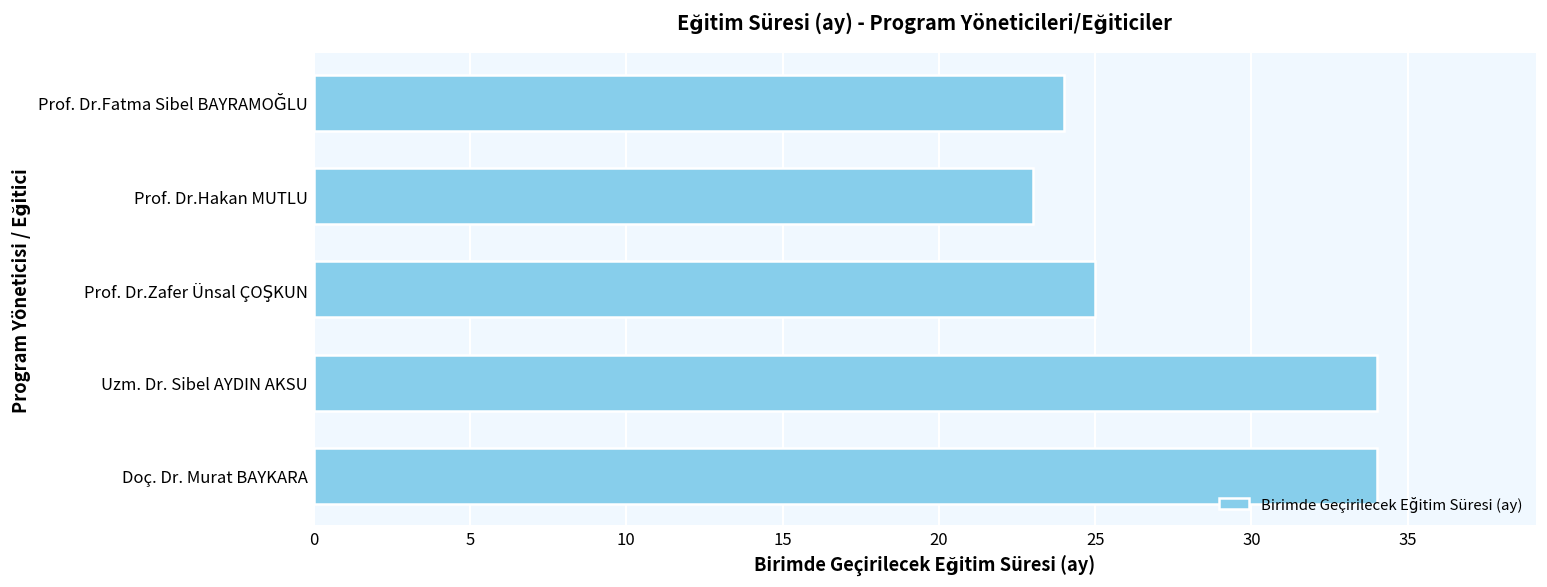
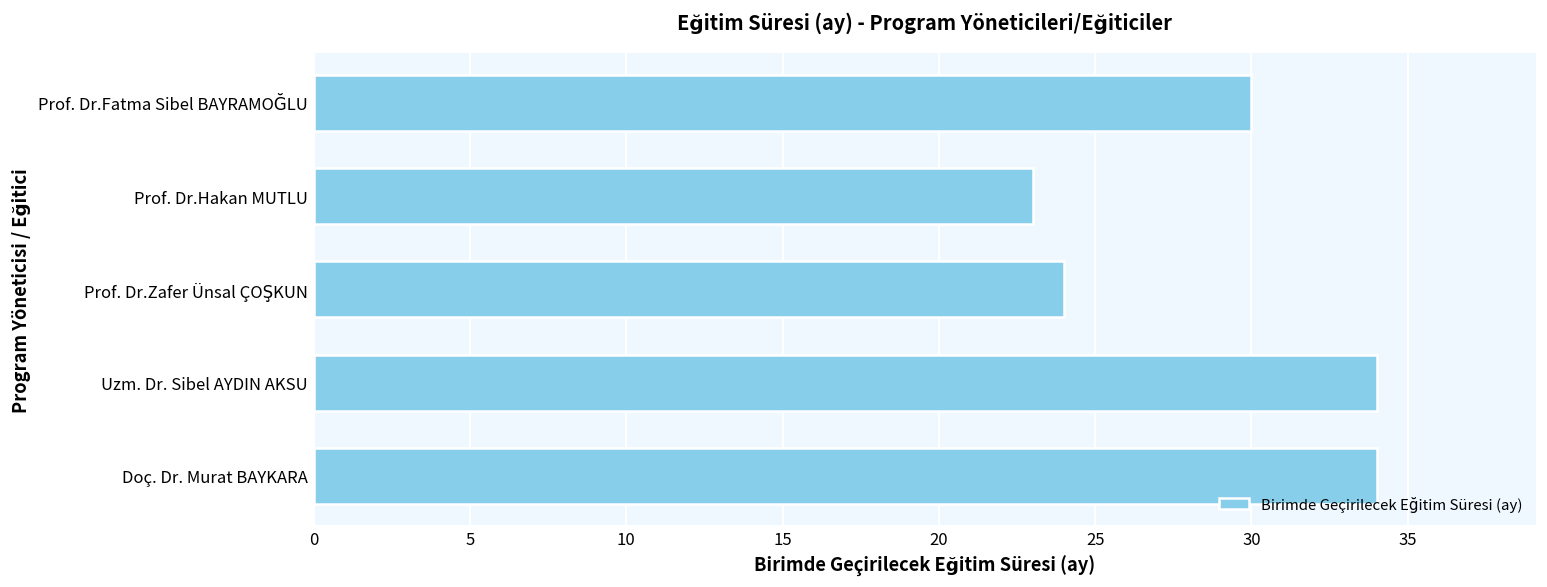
  {
-   "Prof. Dr.Fatma Sibel BAYRAMOĞLU": 24,
+   "Prof. Dr.Fatma Sibel BAYRAMOĞLU": 30,
    "Prof. Dr.Hakan MUTLU": 23,
-   "Prof. Dr.Zafer Ünsal ÇOŞKUN": 25,
+   "Prof. Dr.Zafer Ünsal ÇOŞKUN": 24,
    "Uzm. Dr. Sibel AYDIN AKSU": 34,
    "Doç. Dr. Murat BAYKARA": 34
  }
